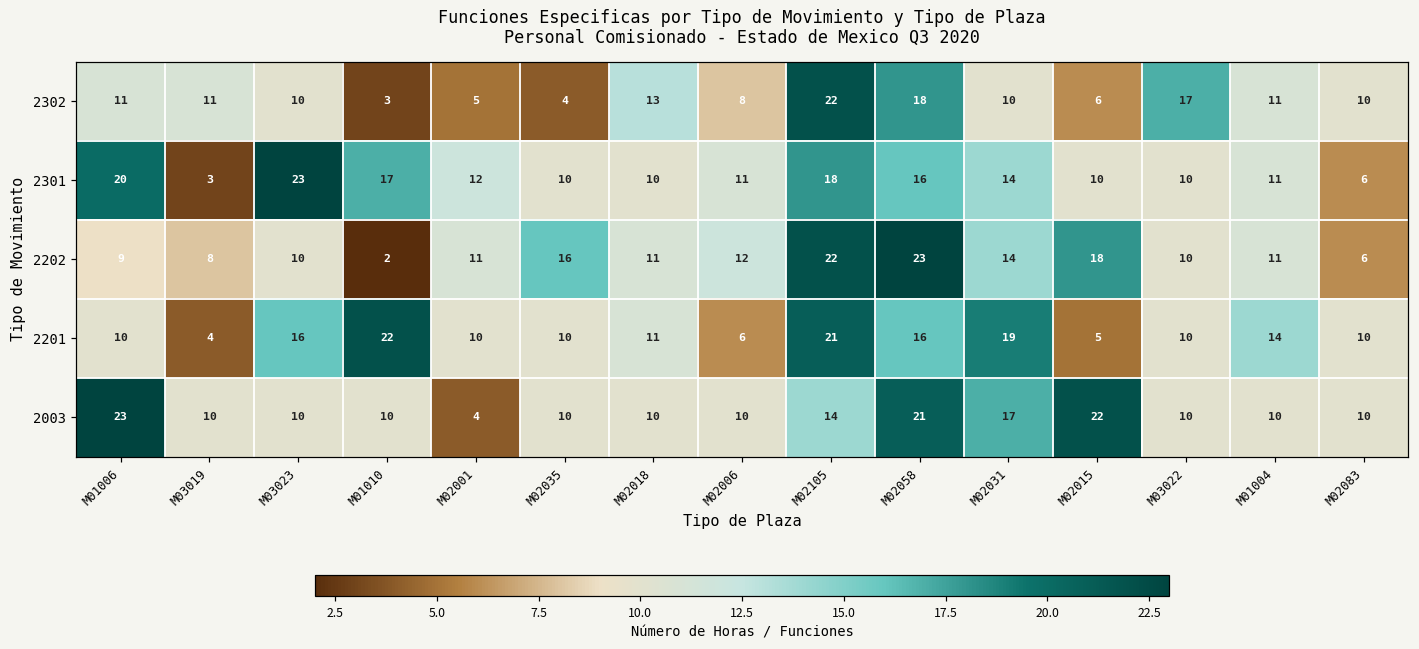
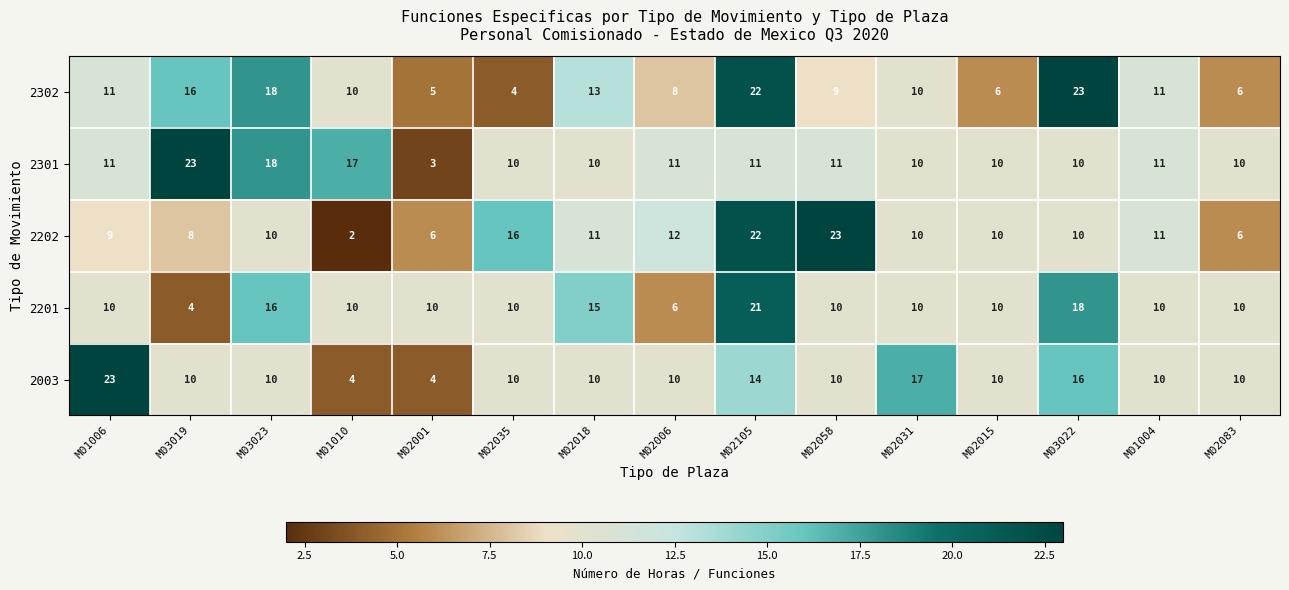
  {
    "2302": {
      "M01006": 11,
-     "M03019": 11,
-     "M03023": 10,
-     "M01010": 3,
+     "M03019": 16,
+     "M03023": 18,
+     "M01010": 10,
      "M02001": 5,
      "M02035": 4,
      "M02018": 13,
      "M02006": 8,
      "M02105": 22,
-     "M02058": 18,
+     "M02058": 9,
      "M02031": 10,
      "M02015": 6,
-     "M03022": 17,
+     "M03022": 23,
      "M01004": 11,
-     "M02083": 10
+     "M02083": 6
    },
    "2301": {
-     "M01006": 20,
-     "M03019": 3,
-     "M03023": 23,
+     "M01006": 11,
+     "M03019": 23,
+     "M03023": 18,
      "M01010": 17,
-     "M02001": 12,
+     "M02001": 3,
      "M02035": 10,
      "M02018": 10,
      "M02006": 11,
-     "M02105": 18,
-     "M02058": 16,
-     "M02031": 14,
+     "M02105": 11,
+     "M02058": 11,
+     "M02031": 10,
      "M02015": 10,
      "M03022": 10,
      "M01004": 11,
-     "M02083": 6
+     "M02083": 10
    },
    "2202": {
      "M01006": 9,
      "M03019": 8,
      "M03023": 10,
      "M01010": 2,
-     "M02001": 11,
+     "M02001": 6,
      "M02035": 16,
      "M02018": 11,
      "M02006": 12,
      "M02105": 22,
      "M02058": 23,
-     "M02031": 14,
-     "M02015": 18,
+     "M02031": 10,
+     "M02015": 10,
      "M03022": 10,
      "M01004": 11,
      "M02083": 6
    },
    "2201": {
      "M01006": 10,
      "M03019": 4,
      "M03023": 16,
-     "M01010": 22,
+     "M01010": 10,
      "M02001": 10,
      "M02035": 10,
-     "M02018": 11,
+     "M02018": 15,
      "M02006": 6,
      "M02105": 21,
-     "M02058": 16,
-     "M02031": 19,
-     "M02015": 5,
-     "M03022": 10,
-     "M01004": 14,
+     "M02058": 10,
+     "M02031": 10,
+     "M02015": 10,
+     "M03022": 18,
+     "M01004": 10,
      "M02083": 10
    },
    "2003": {
      "M01006": 23,
      "M03019": 10,
      "M03023": 10,
-     "M01010": 10,
+     "M01010": 4,
      "M02001": 4,
      "M02035": 10,
      "M02018": 10,
      "M02006": 10,
      "M02105": 14,
-     "M02058": 21,
+     "M02058": 10,
      "M02031": 17,
-     "M02015": 22,
-     "M03022": 10,
+     "M02015": 10,
+     "M03022": 16,
      "M01004": 10,
      "M02083": 10
    }
  }
